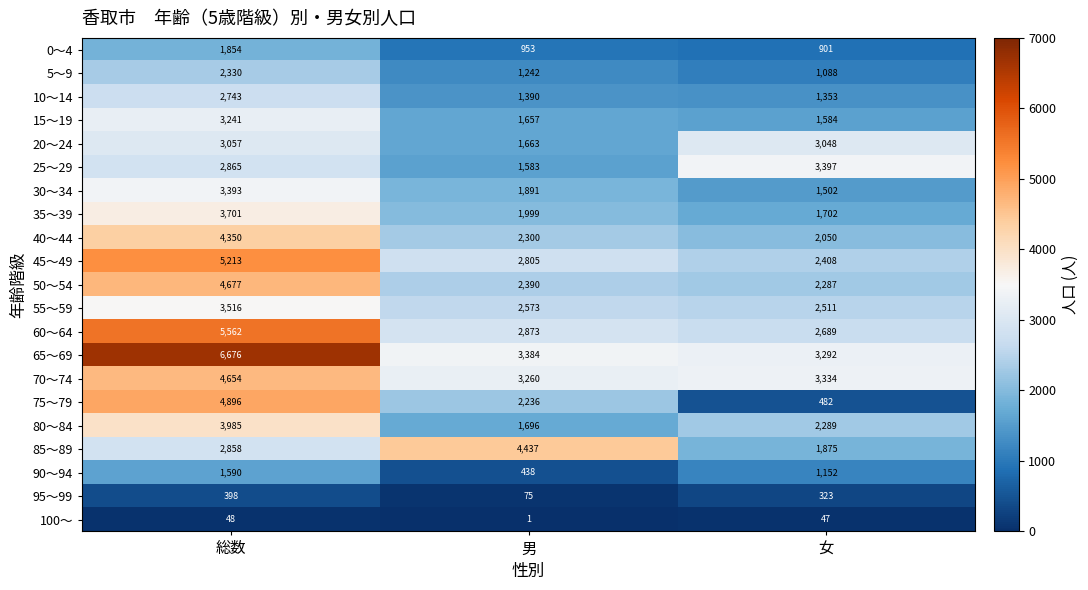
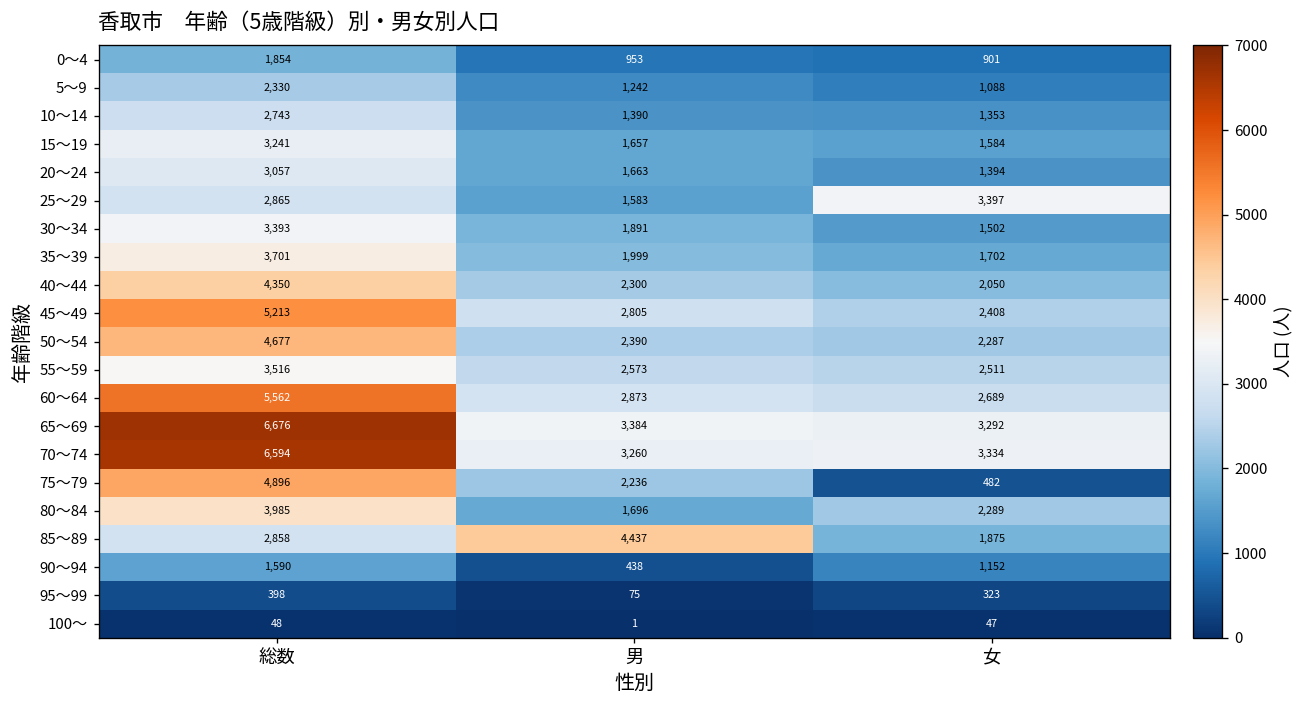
  {
    "0～4": {
      "総数": "1,854",
      "男": "953",
      "女": "901"
    },
    "5～9": {
      "総数": "2,330",
      "男": "1,242",
      "女": "1,088"
    },
    "10～14": {
      "総数": "2,743",
      "男": "1,390",
      "女": "1,353"
    },
    "15～19": {
      "総数": "3,241",
      "男": "1,657",
      "女": "1,584"
    },
    "20～24": {
      "総数": "3,057",
      "男": "1,663",
-     "女": "3,048"
+     "女": "1,394"
    },
    "25～29": {
      "総数": "2,865",
      "男": "1,583",
      "女": "3,397"
    },
    "30～34": {
      "総数": "3,393",
      "男": "1,891",
      "女": "1,502"
    },
    "35～39": {
      "総数": "3,701",
      "男": "1,999",
      "女": "1,702"
    },
    "40～44": {
      "総数": "4,350",
      "男": "2,300",
      "女": "2,050"
    },
    "45～49": {
      "総数": "5,213",
      "男": "2,805",
      "女": "2,408"
    },
    "50～54": {
      "総数": "4,677",
      "男": "2,390",
      "女": "2,287"
    },
    "55～59": {
      "総数": "3,516",
      "男": "2,573",
      "女": "2,511"
    },
    "60～64": {
      "総数": "5,562",
      "男": "2,873",
      "女": "2,689"
    },
    "65～69": {
      "総数": "6,676",
      "男": "3,384",
      "女": "3,292"
    },
    "70～74": {
-     "総数": "4,654",
+     "総数": "6,594",
      "男": "3,260",
      "女": "3,334"
    },
    "75～79": {
      "総数": "4,896",
      "男": "2,236",
      "女": "482"
    },
    "80～84": {
      "総数": "3,985",
      "男": "1,696",
      "女": "2,289"
    },
    "85～89": {
      "総数": "2,858",
      "男": "4,437",
      "女": "1,875"
    },
    "90～94": {
      "総数": "1,590",
      "男": "438",
      "女": "1,152"
    },
    "95～99": {
      "総数": "398",
      "男": "75",
      "女": "323"
    },
    "100～": {
      "総数": "48",
      "男": "1",
      "女": "47"
    }
  }
